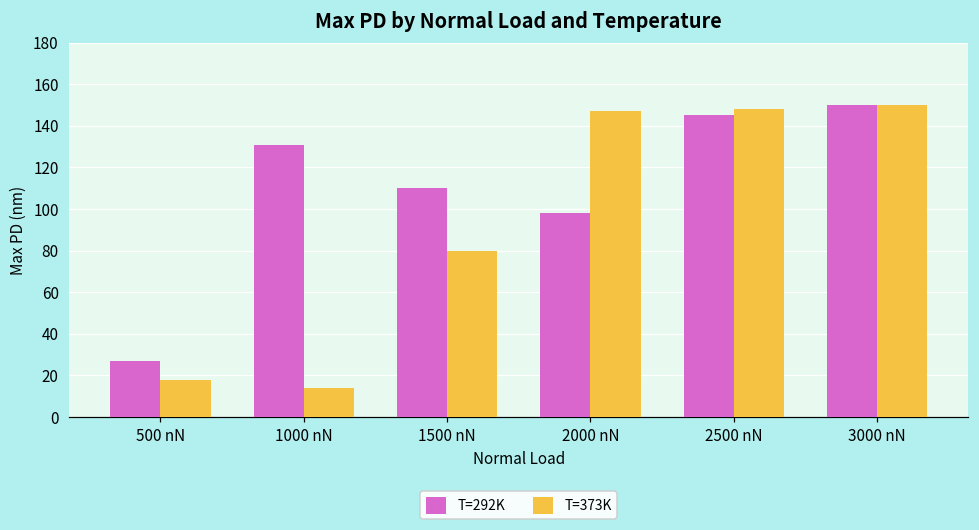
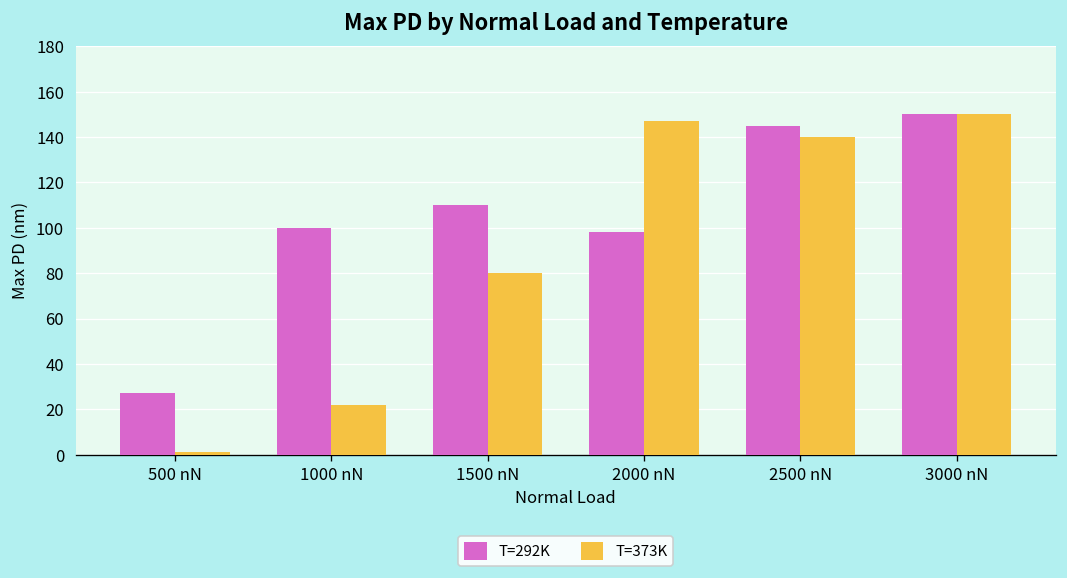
  {
    "T=292K": {
      "500 nN": 27,
-     "1000 nN": 131,
+     "1000 nN": 100,
      "1500 nN": 110,
      "2000 nN": 98,
      "2500 nN": 145,
      "3000 nN": 150
    },
    "T=373K": {
-     "500 nN": 18,
-     "1000 nN": 14,
+     "500 nN": 1,
+     "1000 nN": 22,
      "1500 nN": 80,
      "2000 nN": 147,
-     "2500 nN": 148,
+     "2500 nN": 140,
      "3000 nN": 150
    }
  }
